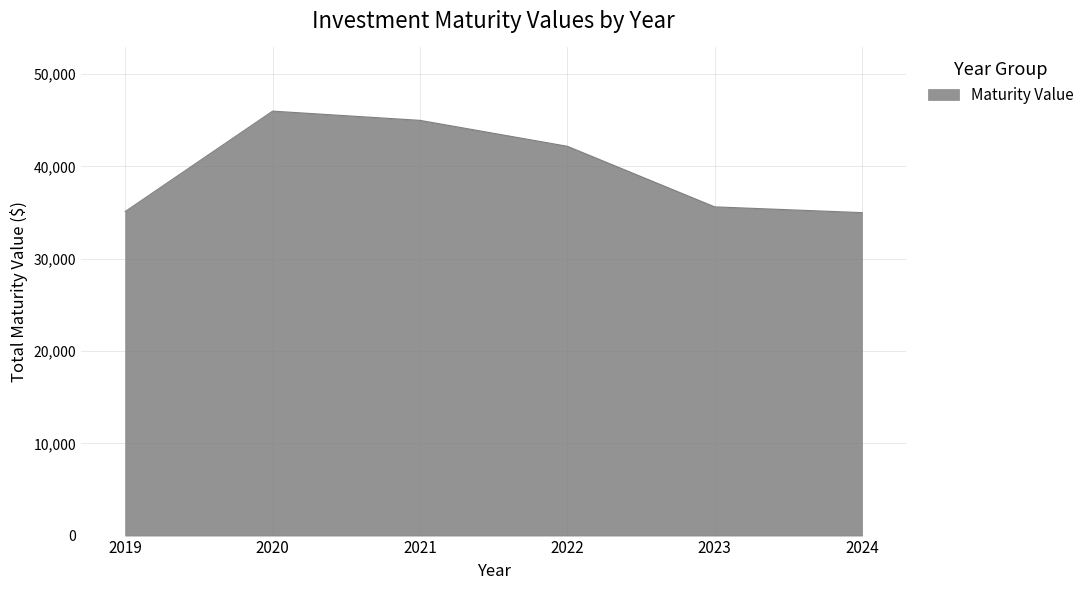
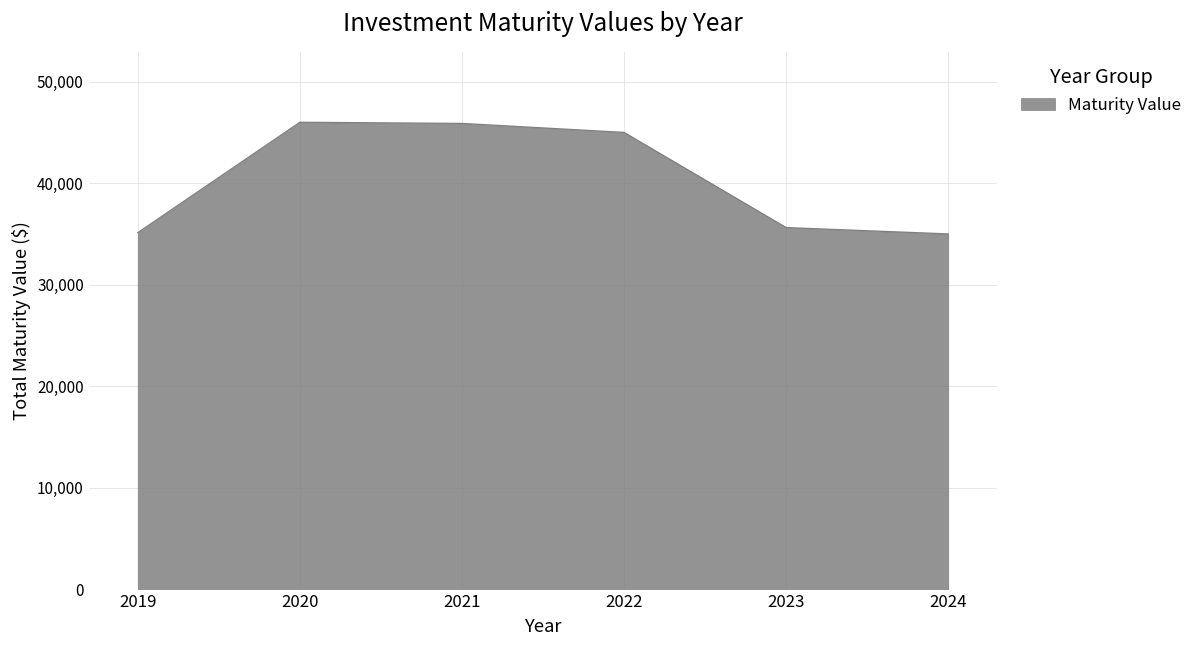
  {
    "2019": "35,000",
    "2020": "46,000",
-   "2021": "45,000",
-   "2022": "42,000",
+   "2021": "46,000",
+   "2022": "45,000",
    "2023": "36,000",
    "2024": "35,000"
  }
